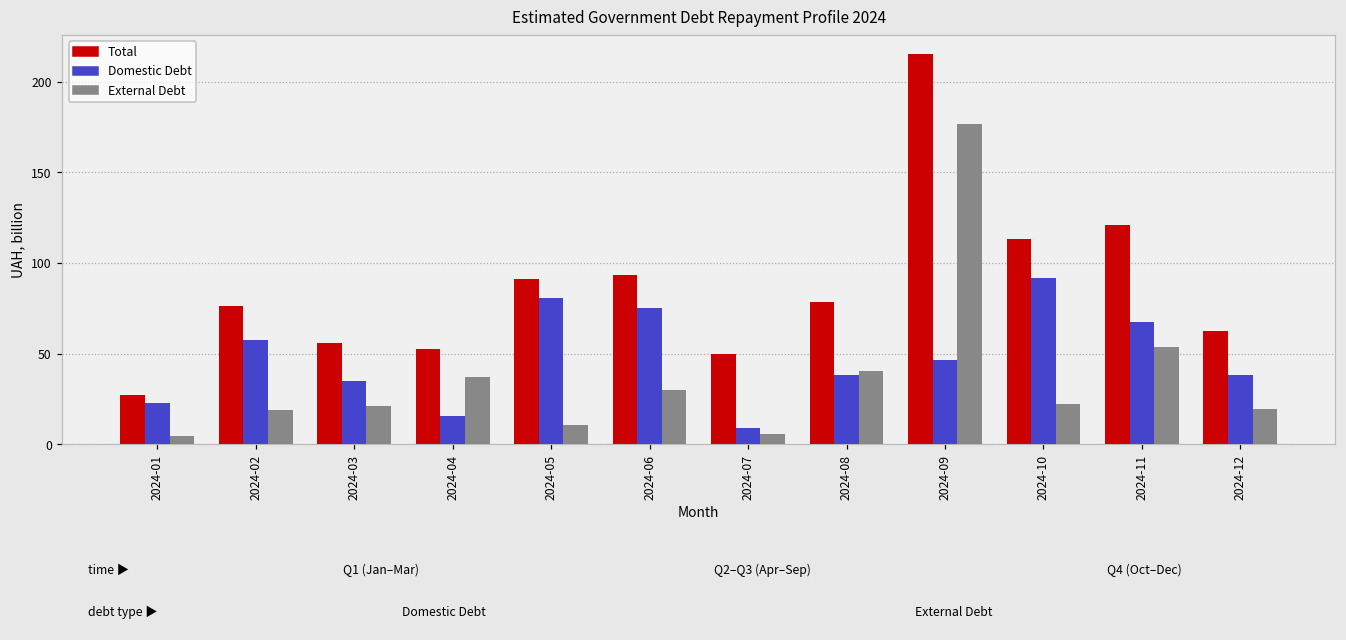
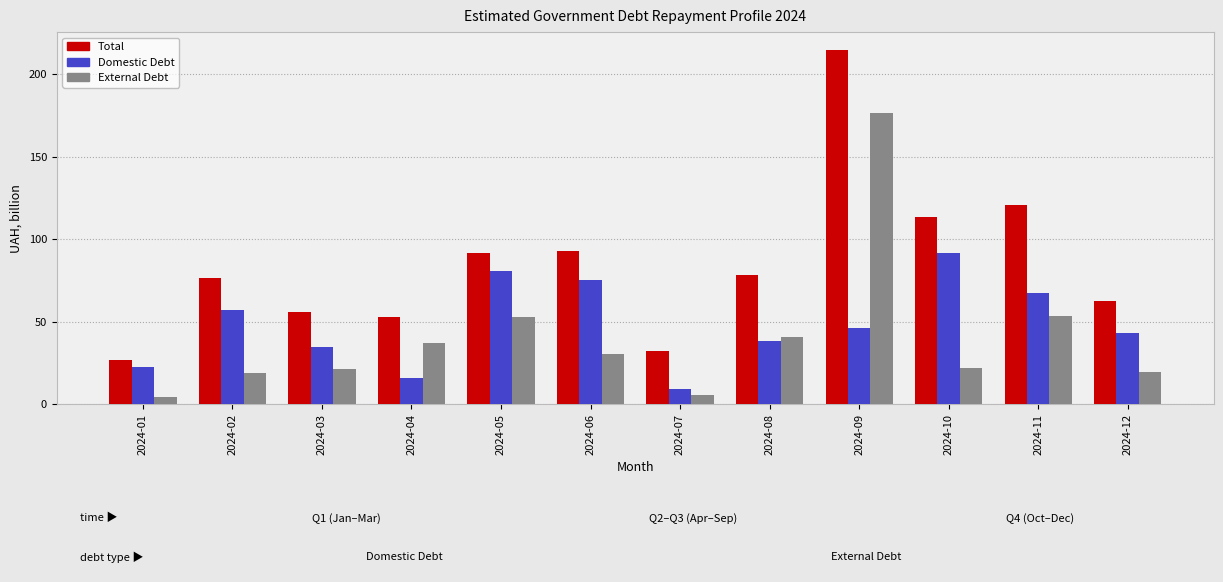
  {
    "Total": {
      "2024-01": 27,
      "2024-02": 76,
      "2024-03": 56,
      "2024-04": 53,
      "2024-05": 91,
      "2024-06": 93,
-     "2024-07": 50,
+     "2024-07": 32,
      "2024-08": 78,
      "2024-09": 215,
      "2024-10": 113,
      "2024-11": 121,
      "2024-12": 63
    },
    "Domestic Debt": {
      "2024-01": 23,
      "2024-02": 57,
      "2024-03": 35,
      "2024-04": 16,
      "2024-05": 81,
      "2024-06": 75,
      "2024-07": 9,
      "2024-08": 38,
      "2024-09": 46,
      "2024-10": 91,
      "2024-11": 67,
-     "2024-12": 38
+     "2024-12": 43
    },
    "External Debt": {
      "2024-01": 4,
      "2024-02": 19,
      "2024-03": 21,
      "2024-04": 37,
-     "2024-05": 11,
+     "2024-05": 53,
      "2024-06": 30,
      "2024-07": 6,
      "2024-08": 40,
      "2024-09": 176,
      "2024-10": 22,
      "2024-11": 54,
      "2024-12": 19
    }
  }
